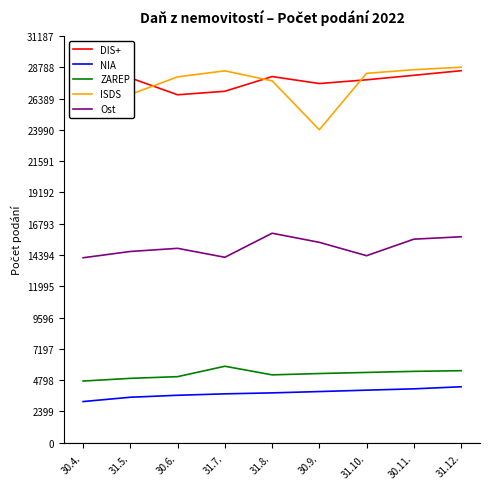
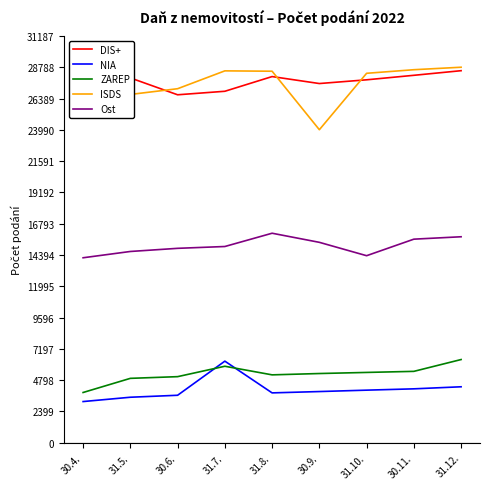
  {
    "DIS+": {
      "30.6.": 26700,
      "31.7.": 26900,
      "31.8.": 28100,
      "30.9.": 27500,
      "31.10.": 27800,
      "30.11.": 28200,
      "31.12.": 28500
    },
    "NIA": {
      "30.4.": 3200,
      "31.5.": 3500,
      "30.6.": 3600,
-     "31.7.": 3800,
+     "31.7.": 6300,
      "31.8.": 3800,
      "30.9.": 3900,
      "31.10.": 4000,
      "30.11.": 4100,
      "31.12.": 4300
    },
    "ZAREP": {
-     "30.4.": 4700,
+     "30.4.": 3900,
      "31.5.": 4900,
      "30.6.": 5100,
      "31.7.": 5900,
      "31.8.": 5200,
      "30.9.": 5300,
      "31.10.": 5400,
      "30.11.": 5500,
-     "31.12.": 5500
+     "31.12.": 6400
    },
    "ISDS": {
-     "30.6.": 28100,
+     "30.6.": 27100,
      "31.7.": 28500,
-     "31.8.": 27700,
+     "31.8.": 28500,
      "30.9.": 24000,
      "31.10.": 28300,
      "30.11.": 28600,
      "31.12.": 28800
    },
    "Ost": {
      "30.4.": 14200,
      "31.5.": 14700,
      "30.6.": 14900,
-     "31.7.": 14200,
+     "31.7.": 15000,
      "31.8.": 16100,
      "30.9.": 15400,
      "31.10.": 14300,
      "30.11.": 15600,
      "31.12.": 15800
    }
  }
